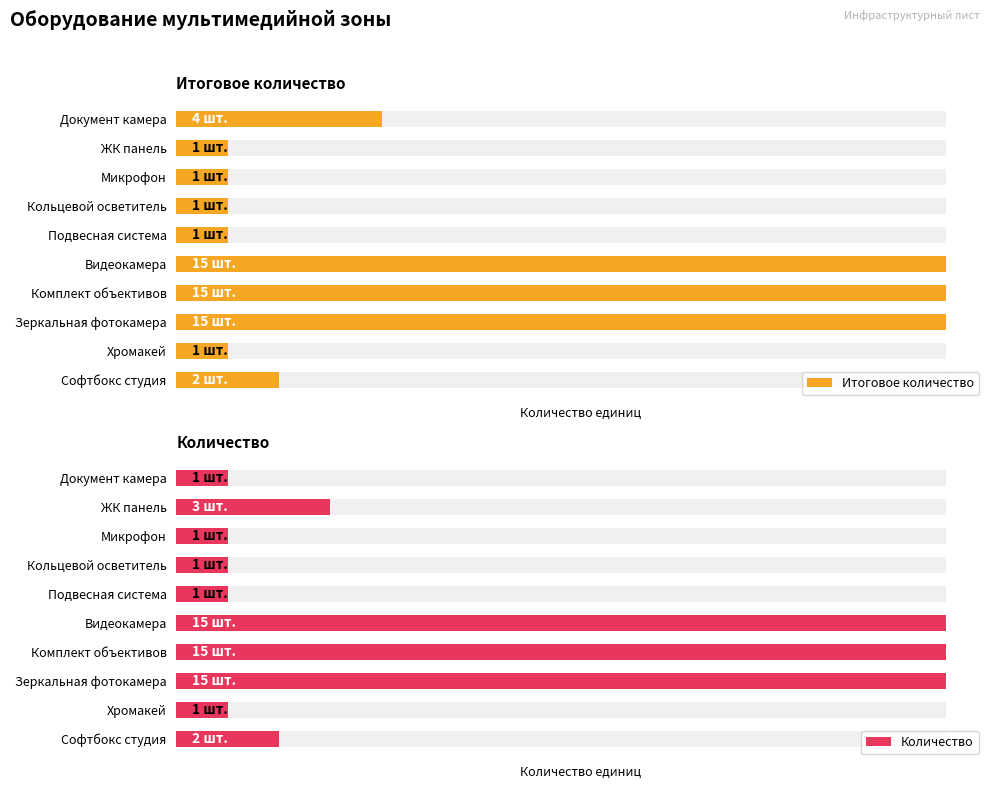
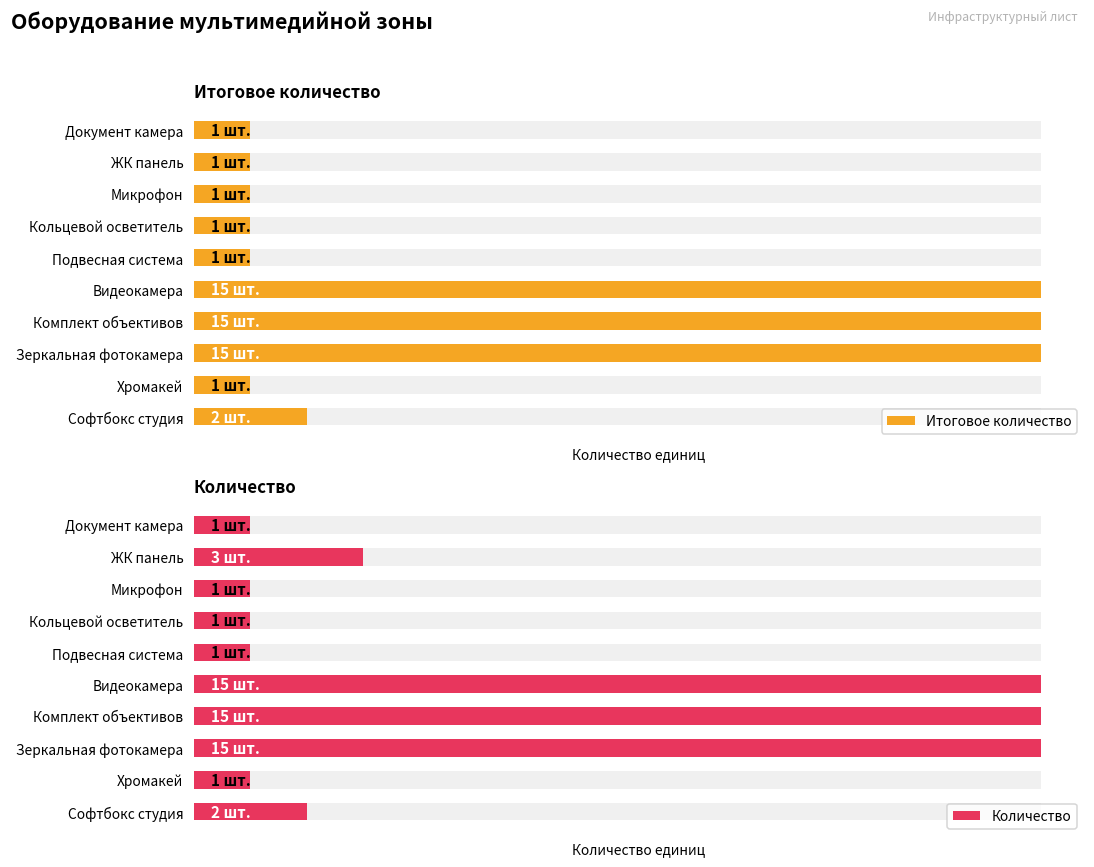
  {
    "Итоговое количество": {
      "Итоговое количество": {
-       "Документ камера": 4,
+       "Документ камера": 1,
        "Видеокамера": 15,
        "Комплект объективов": 15,
        "Зеркальная фотокамера": 15
      }
    },
    "Количество": {
      "Количество": {
        "Видеокамера": 15,
        "Комплект объективов": 15,
        "Зеркальная фотокамера": 15
      }
    }
  }
